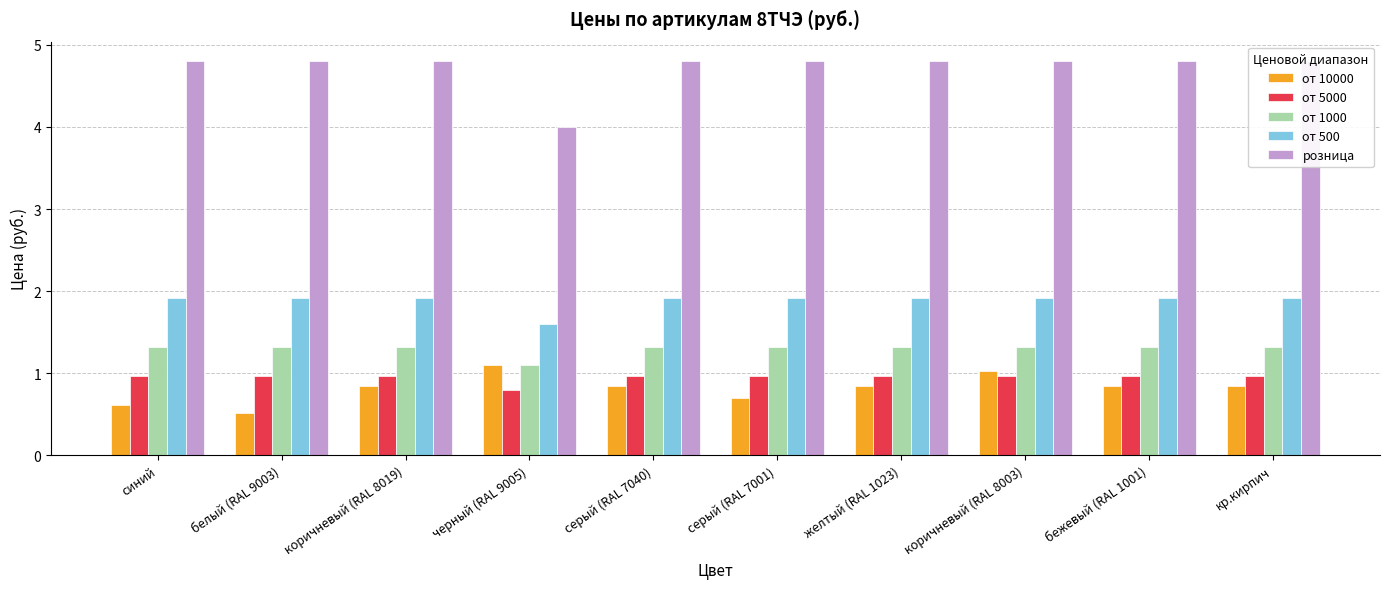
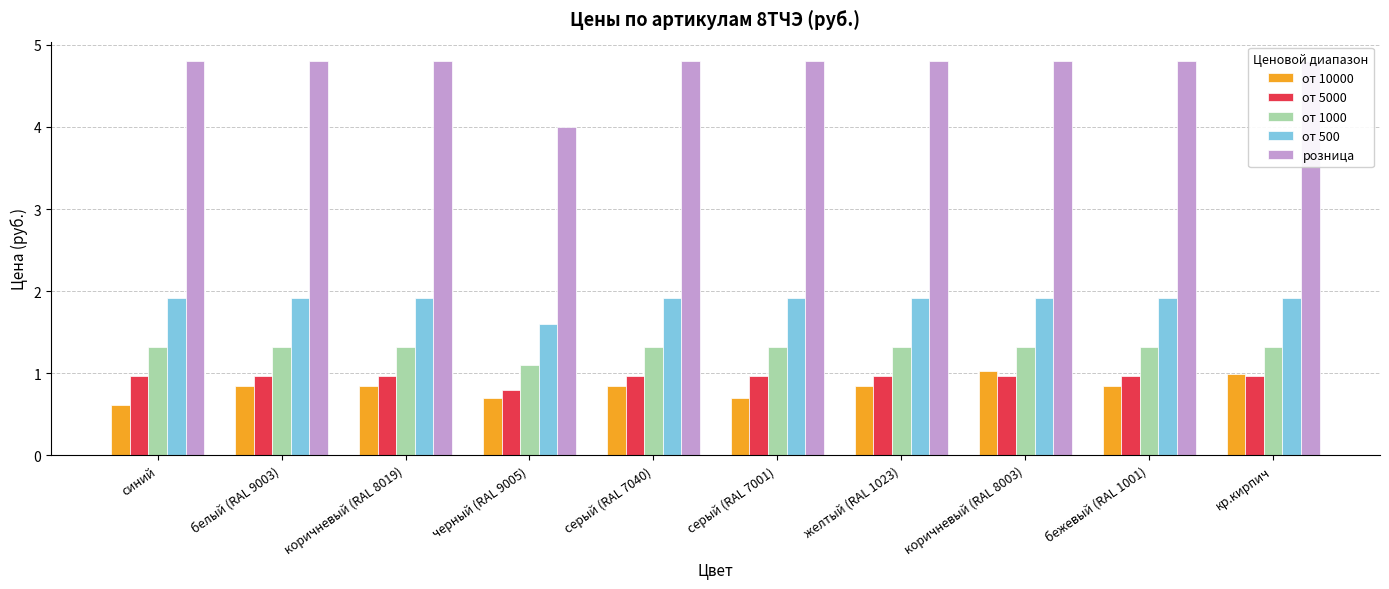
  {
    "от 10000": {
      "синий": 0.6,
-     "белый (RAL 9003)": 0.5,
+     "белый (RAL 9003)": 0.8,
      "коричневый (RAL 8019)": 0.8,
-     "черный (RAL 9005)": 1.1,
+     "черный (RAL 9005)": 0.7,
      "серый (RAL 7040)": 0.8,
      "серый (RAL 7001)": 0.7,
      "желтый (RAL 1023)": 0.8,
      "коричневый (RAL 8003)": 1.0,
      "бежевый (RAL 1001)": 0.8,
-     "кр.кирпич": 0.8
+     "кр.кирпич": 1.0
    },
    "от 5000": {
      "синий": 1.0,
      "белый (RAL 9003)": 1.0,
      "коричневый (RAL 8019)": 1.0,
      "черный (RAL 9005)": 0.8,
      "серый (RAL 7040)": 1.0,
      "серый (RAL 7001)": 1.0,
      "желтый (RAL 1023)": 1.0,
      "коричневый (RAL 8003)": 1.0,
      "бежевый (RAL 1001)": 1.0,
      "кр.кирпич": 1.0
    },
    "от 1000": {
      "синий": 1.3,
      "белый (RAL 9003)": 1.3,
      "коричневый (RAL 8019)": 1.3,
      "черный (RAL 9005)": 1.1,
      "серый (RAL 7040)": 1.3,
      "серый (RAL 7001)": 1.3,
      "желтый (RAL 1023)": 1.3,
      "коричневый (RAL 8003)": 1.3,
      "бежевый (RAL 1001)": 1.3,
      "кр.кирпич": 1.3
    },
    "от 500": {
      "синий": 1.9,
      "белый (RAL 9003)": 1.9,
      "коричневый (RAL 8019)": 1.9,
      "черный (RAL 9005)": 1.6,
      "серый (RAL 7040)": 1.9,
      "серый (RAL 7001)": 1.9,
      "желтый (RAL 1023)": 1.9,
      "коричневый (RAL 8003)": 1.9,
      "бежевый (RAL 1001)": 1.9,
      "кр.кирпич": 1.9
    },
    "розница": {
      "синий": 4.8,
      "белый (RAL 9003)": 4.8,
      "коричневый (RAL 8019)": 4.8,
      "черный (RAL 9005)": 4.0,
      "серый (RAL 7040)": 4.8,
      "серый (RAL 7001)": 4.8,
      "желтый (RAL 1023)": 4.8,
      "коричневый (RAL 8003)": 4.8,
      "бежевый (RAL 1001)": 4.8
    }
  }
